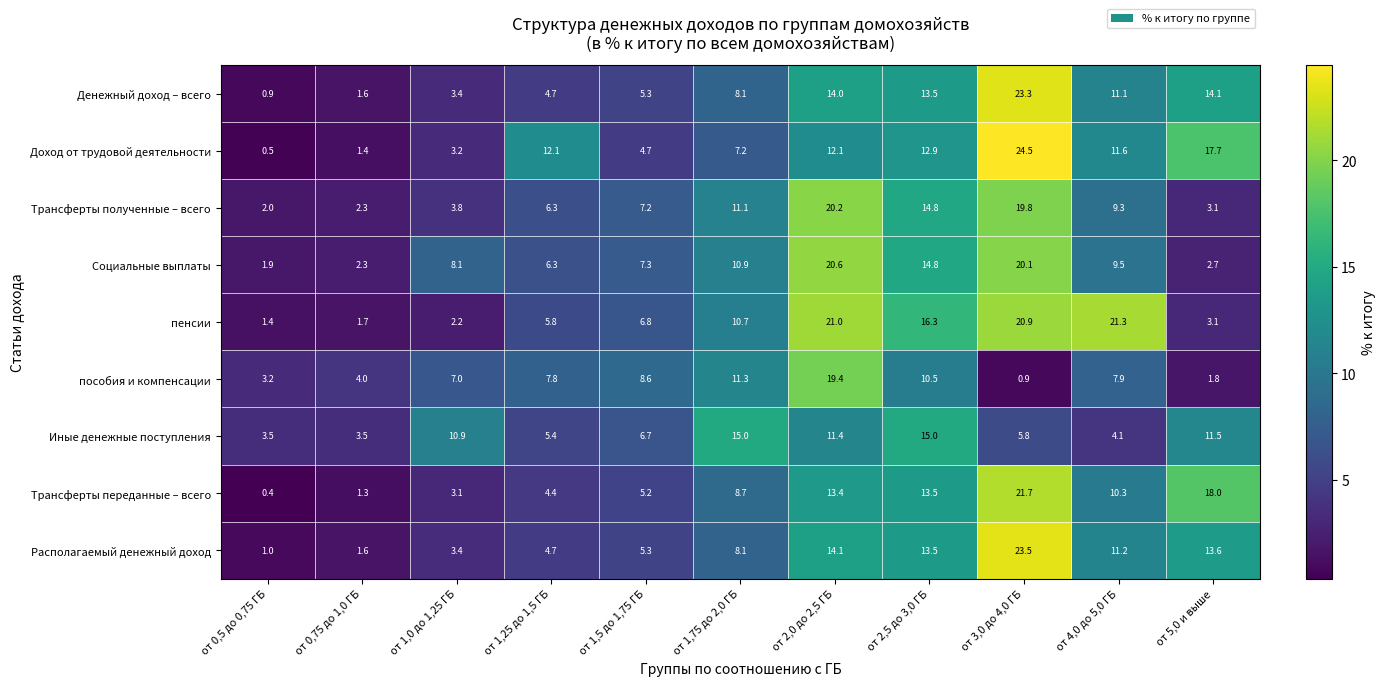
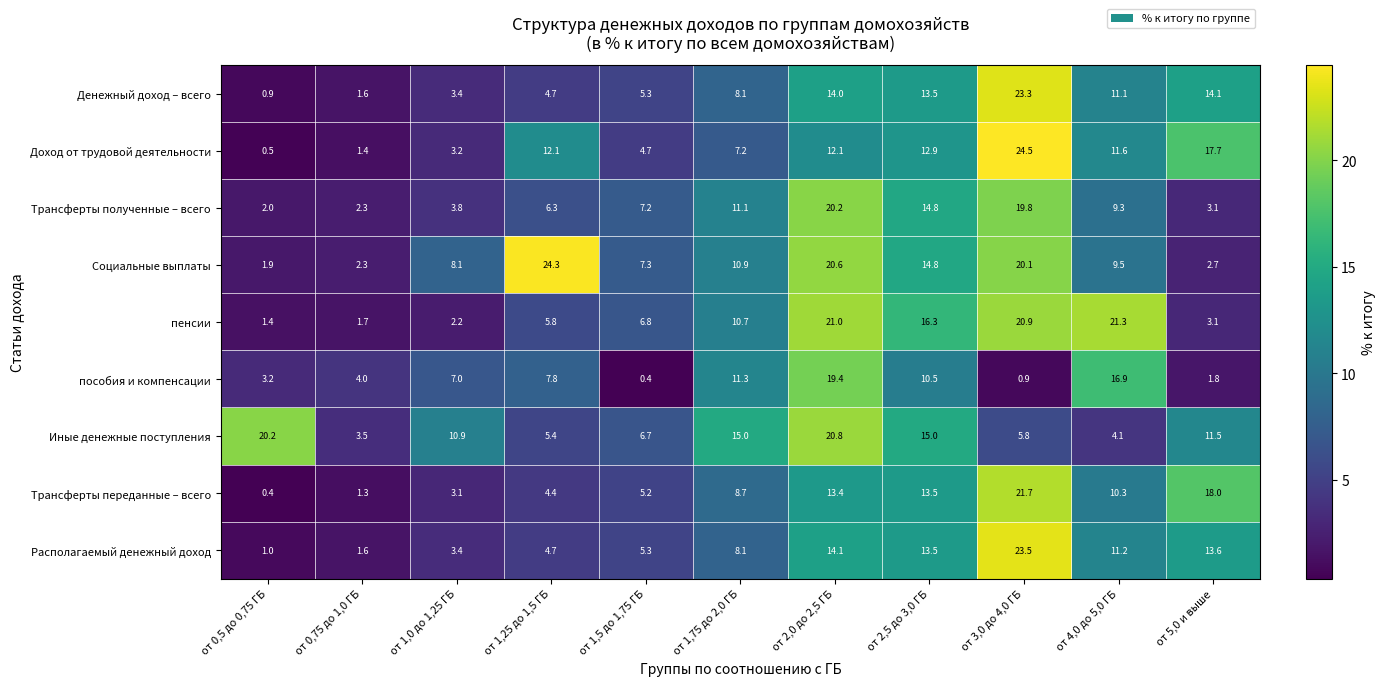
  {
    "Денежный доход – всего": {
      "от 0,5 до 0,75 ГБ": 0.9,
      "от 0,75 до 1,0 ГБ": 1.6,
      "от 1,0 до 1,25 ГБ": 3.4,
      "от 1,25 до 1,5 ГБ": 4.7,
      "от 1,5 до 1,75 ГБ": 5.3,
      "от 1,75 до 2,0 ГБ": 8.1,
      "от 2,0 до 2,5 ГБ": 14.0,
      "от 2,5 до 3,0 ГБ": 13.5,
      "от 3,0 до 4,0 ГБ": 23.3,
      "от 4,0 до 5,0 ГБ": 11.1,
      "от 5,0 и выше": 14.1
    },
    "Доход от трудовой деятельности": {
      "от 0,5 до 0,75 ГБ": 0.5,
      "от 0,75 до 1,0 ГБ": 1.4,
      "от 1,0 до 1,25 ГБ": 3.2,
      "от 1,25 до 1,5 ГБ": 12.1,
      "от 1,5 до 1,75 ГБ": 4.7,
      "от 1,75 до 2,0 ГБ": 7.2,
      "от 2,0 до 2,5 ГБ": 12.1,
      "от 2,5 до 3,0 ГБ": 12.9,
      "от 3,0 до 4,0 ГБ": 24.5,
      "от 4,0 до 5,0 ГБ": 11.6,
      "от 5,0 и выше": 17.7
    },
    "Трансферты полученные – всего": {
      "от 0,5 до 0,75 ГБ": 2.0,
      "от 0,75 до 1,0 ГБ": 2.3,
      "от 1,0 до 1,25 ГБ": 3.8,
      "от 1,25 до 1,5 ГБ": 6.3,
      "от 1,5 до 1,75 ГБ": 7.2,
      "от 1,75 до 2,0 ГБ": 11.1,
      "от 2,0 до 2,5 ГБ": 20.2,
      "от 2,5 до 3,0 ГБ": 14.8,
      "от 3,0 до 4,0 ГБ": 19.8,
      "от 4,0 до 5,0 ГБ": 9.3,
      "от 5,0 и выше": 3.1
    },
    "Социальные выплаты": {
      "от 0,5 до 0,75 ГБ": 1.9,
      "от 0,75 до 1,0 ГБ": 2.3,
      "от 1,0 до 1,25 ГБ": 8.1,
-     "от 1,25 до 1,5 ГБ": 6.3,
+     "от 1,25 до 1,5 ГБ": 24.3,
      "от 1,5 до 1,75 ГБ": 7.3,
      "от 1,75 до 2,0 ГБ": 10.9,
      "от 2,0 до 2,5 ГБ": 20.6,
      "от 2,5 до 3,0 ГБ": 14.8,
      "от 3,0 до 4,0 ГБ": 20.1,
      "от 4,0 до 5,0 ГБ": 9.5,
      "от 5,0 и выше": 2.7
    },
    "пенсии": {
      "от 0,5 до 0,75 ГБ": 1.4,
      "от 0,75 до 1,0 ГБ": 1.7,
      "от 1,0 до 1,25 ГБ": 2.2,
      "от 1,25 до 1,5 ГБ": 5.8,
      "от 1,5 до 1,75 ГБ": 6.8,
      "от 1,75 до 2,0 ГБ": 10.7,
      "от 2,0 до 2,5 ГБ": 21.0,
      "от 2,5 до 3,0 ГБ": 16.3,
      "от 3,0 до 4,0 ГБ": 20.9,
      "от 4,0 до 5,0 ГБ": 21.3,
      "от 5,0 и выше": 3.1
    },
    "пособия и компенсации": {
      "от 0,5 до 0,75 ГБ": 3.2,
      "от 0,75 до 1,0 ГБ": 4.0,
      "от 1,0 до 1,25 ГБ": 7.0,
      "от 1,25 до 1,5 ГБ": 7.8,
-     "от 1,5 до 1,75 ГБ": 8.6,
+     "от 1,5 до 1,75 ГБ": 0.4,
      "от 1,75 до 2,0 ГБ": 11.3,
      "от 2,0 до 2,5 ГБ": 19.4,
      "от 2,5 до 3,0 ГБ": 10.5,
      "от 3,0 до 4,0 ГБ": 0.9,
-     "от 4,0 до 5,0 ГБ": 7.9,
+     "от 4,0 до 5,0 ГБ": 16.9,
      "от 5,0 и выше": 1.8
    },
    "Иные денежные поступления": {
-     "от 0,5 до 0,75 ГБ": 3.5,
+     "от 0,5 до 0,75 ГБ": 20.2,
      "от 0,75 до 1,0 ГБ": 3.5,
      "от 1,0 до 1,25 ГБ": 10.9,
      "от 1,25 до 1,5 ГБ": 5.4,
      "от 1,5 до 1,75 ГБ": 6.7,
      "от 1,75 до 2,0 ГБ": 15.0,
-     "от 2,0 до 2,5 ГБ": 11.4,
+     "от 2,0 до 2,5 ГБ": 20.8,
      "от 2,5 до 3,0 ГБ": 15.0,
      "от 3,0 до 4,0 ГБ": 5.8,
      "от 4,0 до 5,0 ГБ": 4.1,
      "от 5,0 и выше": 11.5
    },
    "Трансферты переданные – всего": {
      "от 0,5 до 0,75 ГБ": 0.4,
      "от 0,75 до 1,0 ГБ": 1.3,
      "от 1,0 до 1,25 ГБ": 3.1,
      "от 1,25 до 1,5 ГБ": 4.4,
      "от 1,5 до 1,75 ГБ": 5.2,
      "от 1,75 до 2,0 ГБ": 8.7,
      "от 2,0 до 2,5 ГБ": 13.4,
      "от 2,5 до 3,0 ГБ": 13.5,
      "от 3,0 до 4,0 ГБ": 21.7,
      "от 4,0 до 5,0 ГБ": 10.3,
      "от 5,0 и выше": 18.0
    },
    "Располагаемый денежный доход": {
      "от 0,5 до 0,75 ГБ": 1.0,
      "от 0,75 до 1,0 ГБ": 1.6,
      "от 1,0 до 1,25 ГБ": 3.4,
      "от 1,25 до 1,5 ГБ": 4.7,
      "от 1,5 до 1,75 ГБ": 5.3,
      "от 1,75 до 2,0 ГБ": 8.1,
      "от 2,0 до 2,5 ГБ": 14.1,
      "от 2,5 до 3,0 ГБ": 13.5,
      "от 3,0 до 4,0 ГБ": 23.5,
      "от 4,0 до 5,0 ГБ": 11.2,
      "от 5,0 и выше": 13.6
    }
  }
